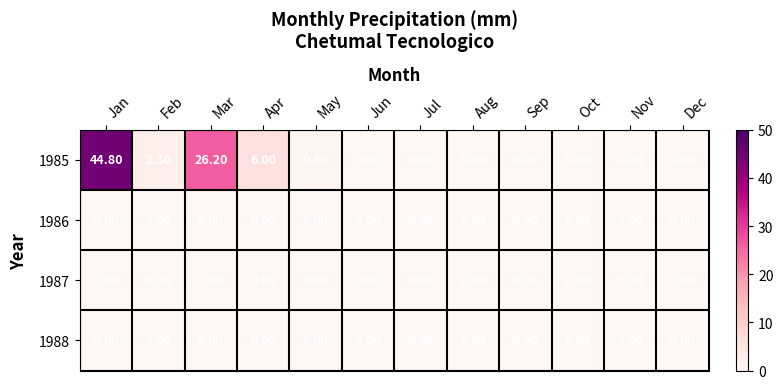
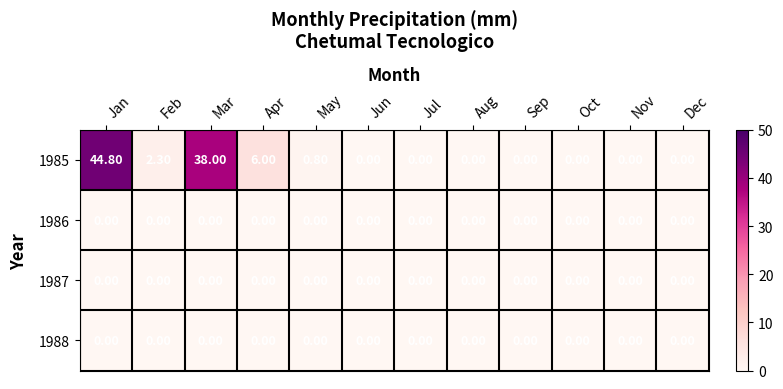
  {
    "1985": {
      "Jan": 44.80,
-     "Mar": 26.20
+     "Mar": 38.00
    }
  }
